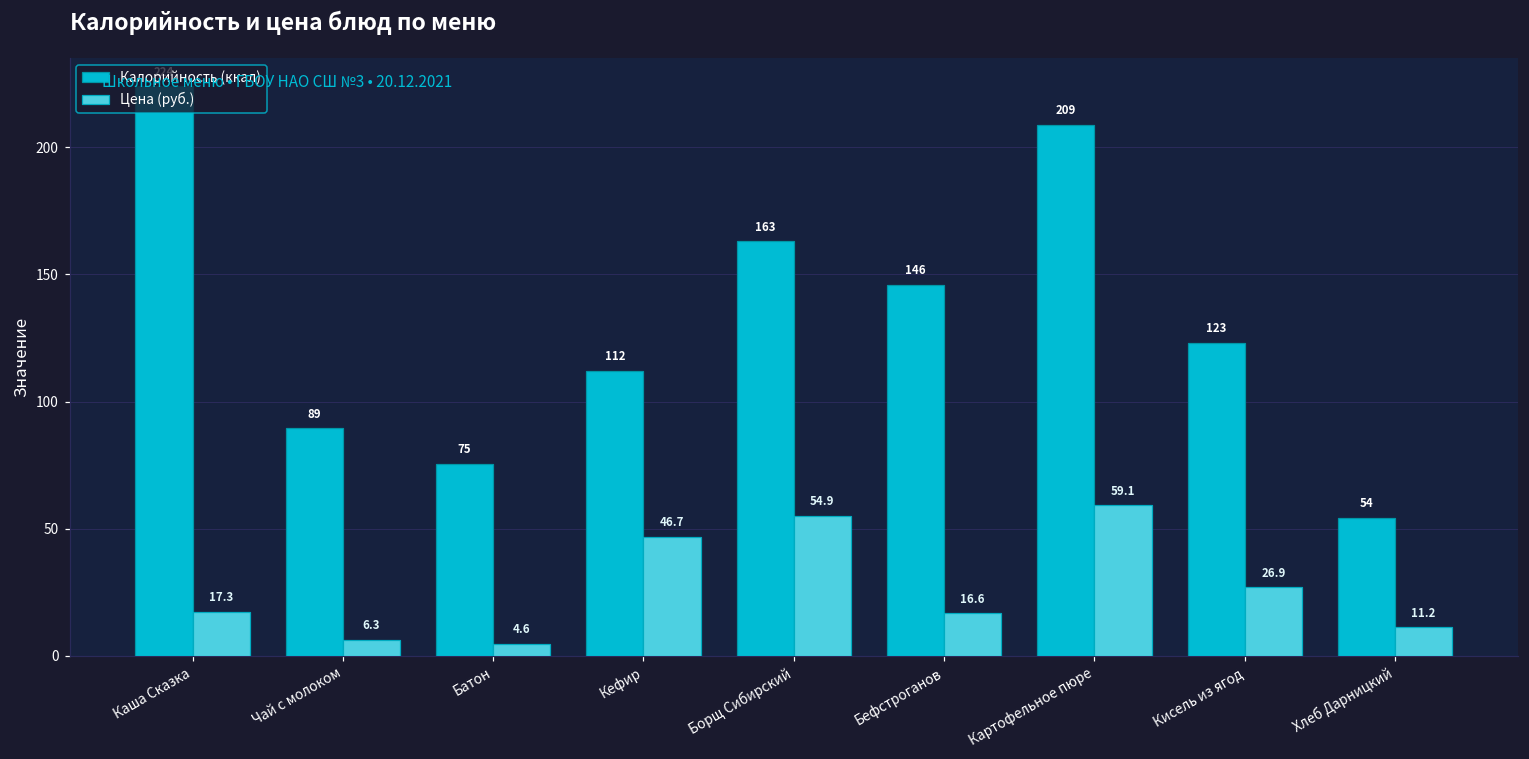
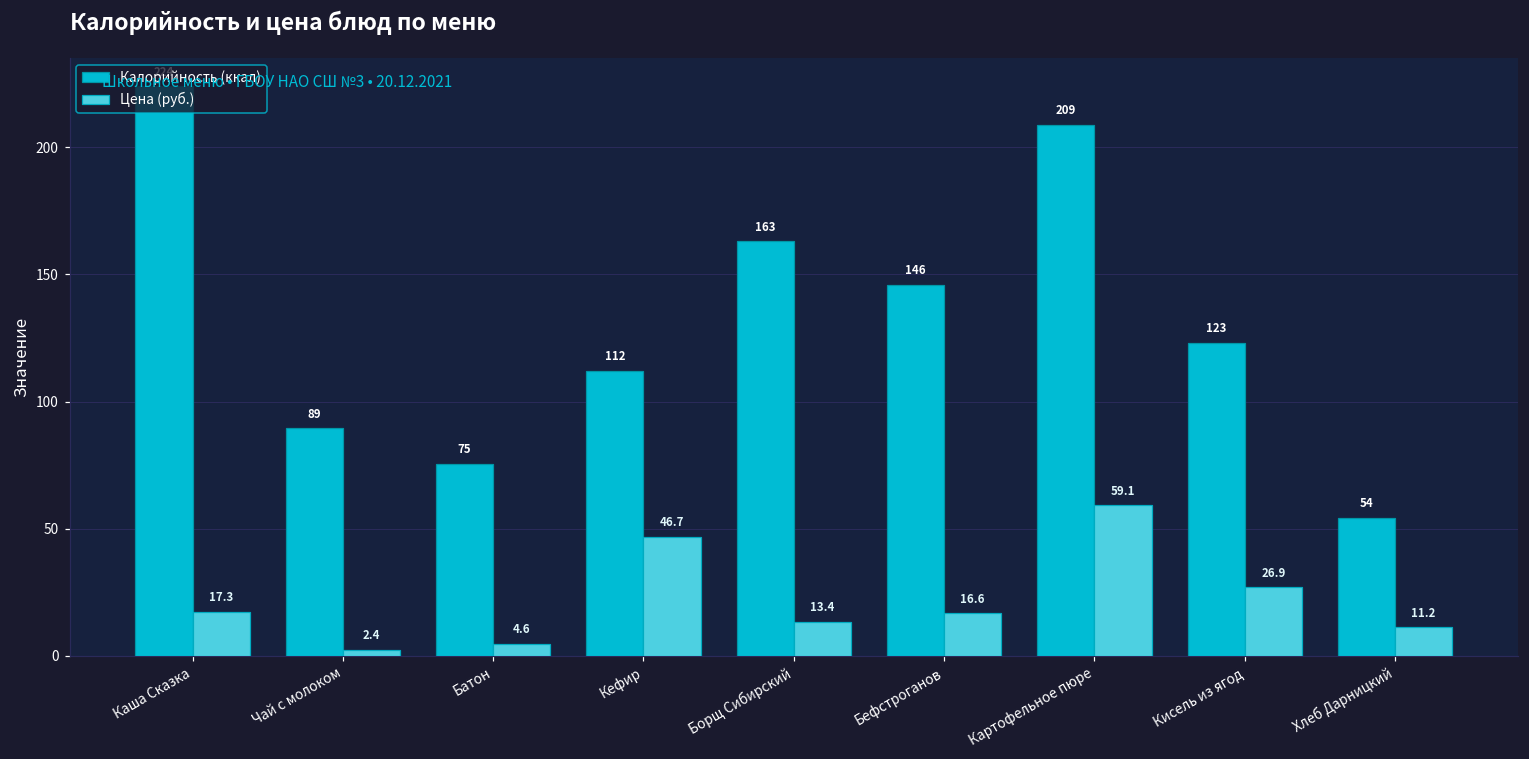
  {
    "Калорийность (ккал)": {
      "Чай с молоком": 89,
      "Батон": 75,
      "Кефир": 112,
      "Борщ Сибирский": 163,
      "Бефстроганов": 146,
      "Картофельное пюре": 209,
      "Кисель из ягод": 123,
      "Хлеб Дарницкий": 54
    },
    "Цена (руб.)": {
      "Каша Сказка": 17.3,
-     "Чай с молоком": 6.3,
+     "Чай с молоком": 2.4,
      "Батон": 4.6,
      "Кефир": 46.7,
-     "Борщ Сибирский": 54.9,
+     "Борщ Сибирский": 13.4,
      "Бефстроганов": 16.6,
      "Картофельное пюре": 59.1,
      "Кисель из ягод": 26.9,
      "Хлеб Дарницкий": 11.2
    }
  }
